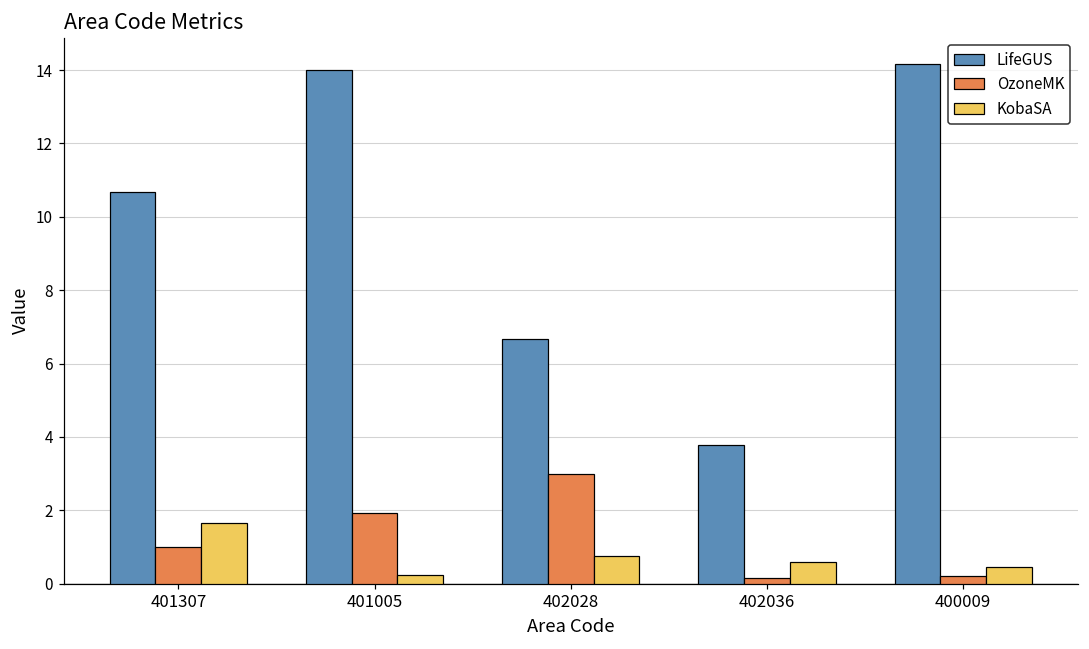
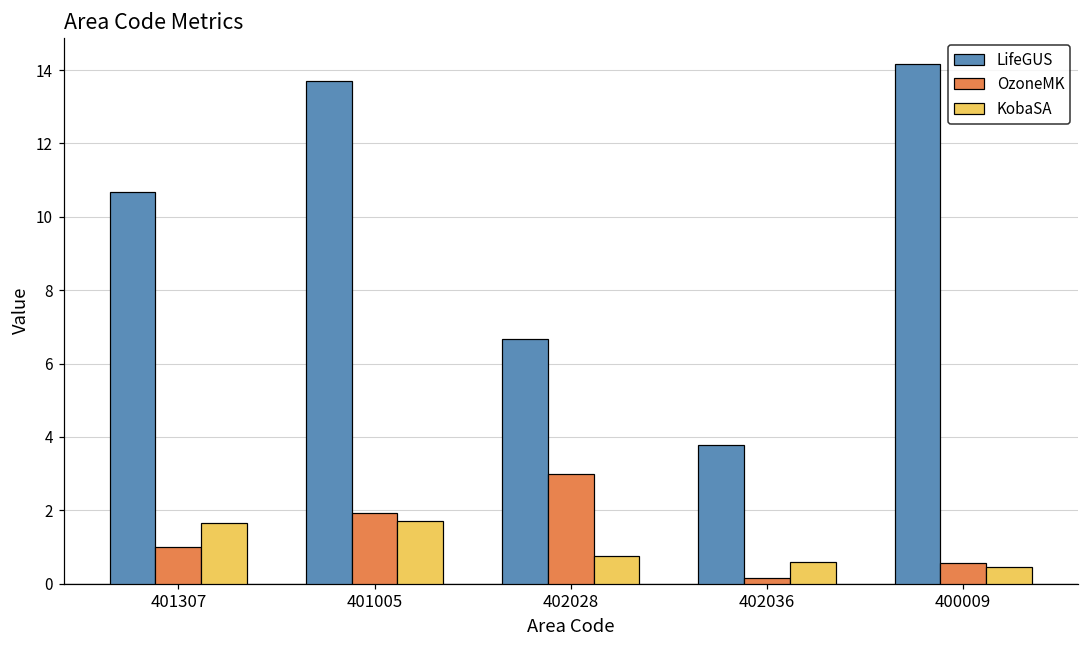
  {
    "LifeGUS": {
      "401307": 10.7,
-     "401005": 14.0,
+     "401005": 13.7,
      "402028": 6.7,
      "402036": 3.8,
      "400009": 14.2
    },
    "OzoneMK": {
      "401307": 1.0,
      "401005": 1.9,
      "402028": 3.0,
      "402036": 0.2,
-     "400009": 0.2
+     "400009": 0.6
    },
    "KobaSA": {
      "401307": 1.7,
-     "401005": 0.3,
+     "401005": 1.7,
      "402028": 0.8,
      "402036": 0.6,
      "400009": 0.5
    }
  }
